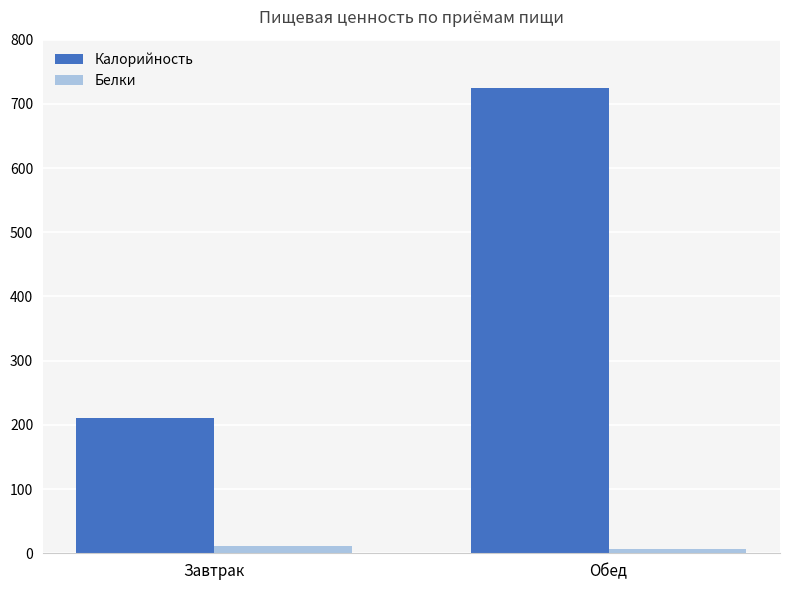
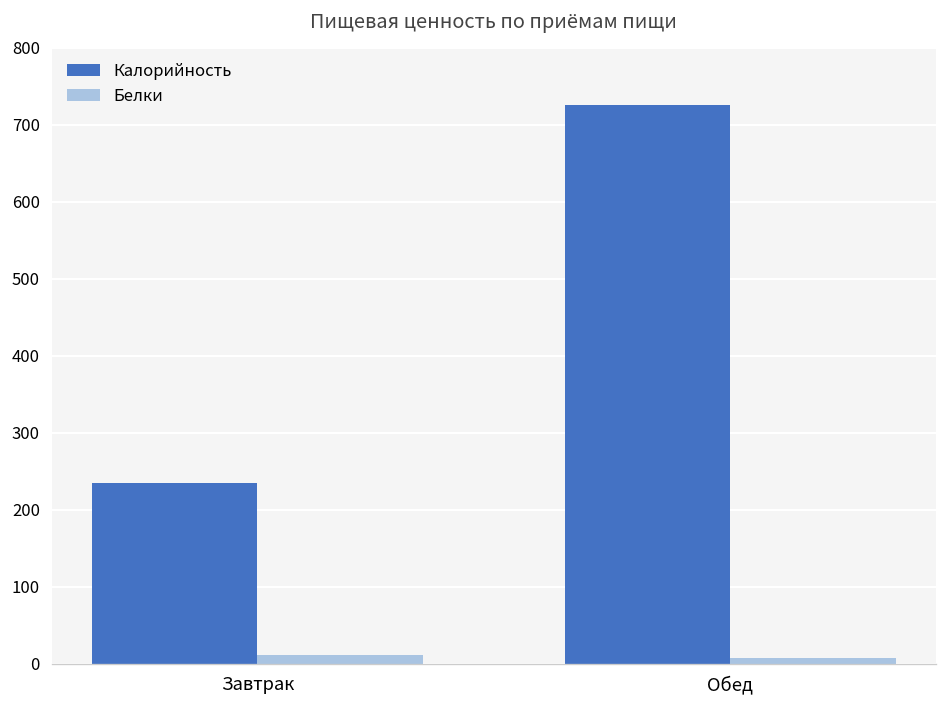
  {
    "Калорийность": {
-     "Завтрак": 210,
+     "Завтрак": 230,
      "Обед": 730
    },
    "Белки": {
      "Завтрак": 10,
      "Обед": 10
    }
  }
